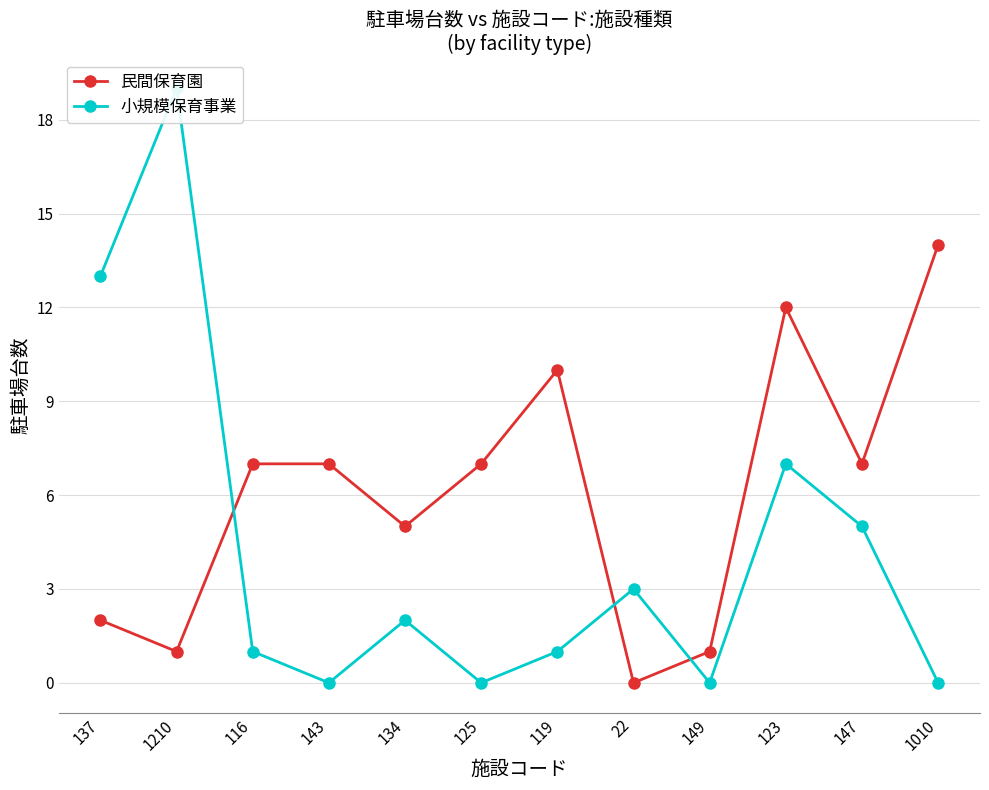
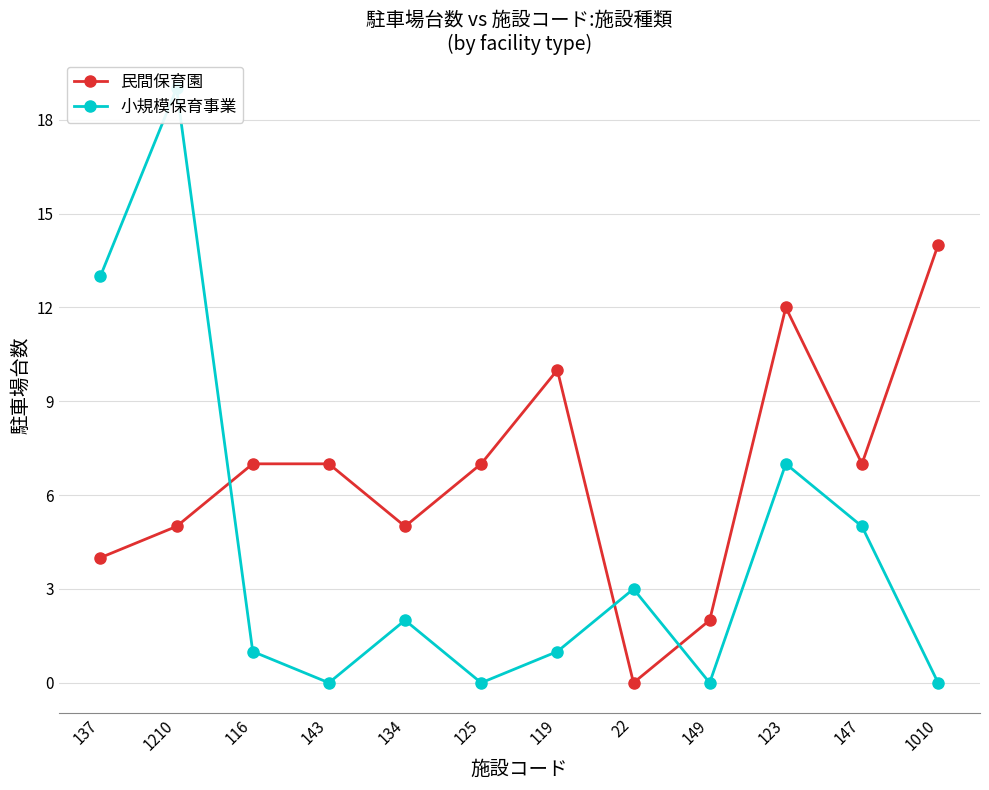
  {
    "民間保育園": {
-     "137": 2,
-     "1210": 1,
+     "137": 4,
+     "1210": 5,
      "116": 7,
      "143": 7,
      "134": 5,
      "125": 7,
      "119": 10,
      "22": 0,
-     "149": 1,
+     "149": 2,
      "123": 12,
      "147": 7,
      "1010": 14
    },
    "小規模保育事業": {
      "137": 13,
      "116": 1,
      "143": 0,
      "134": 2,
      "125": 0,
      "119": 1,
      "22": 3,
      "149": 0,
      "123": 7,
      "147": 5,
      "1010": 0
    }
  }
